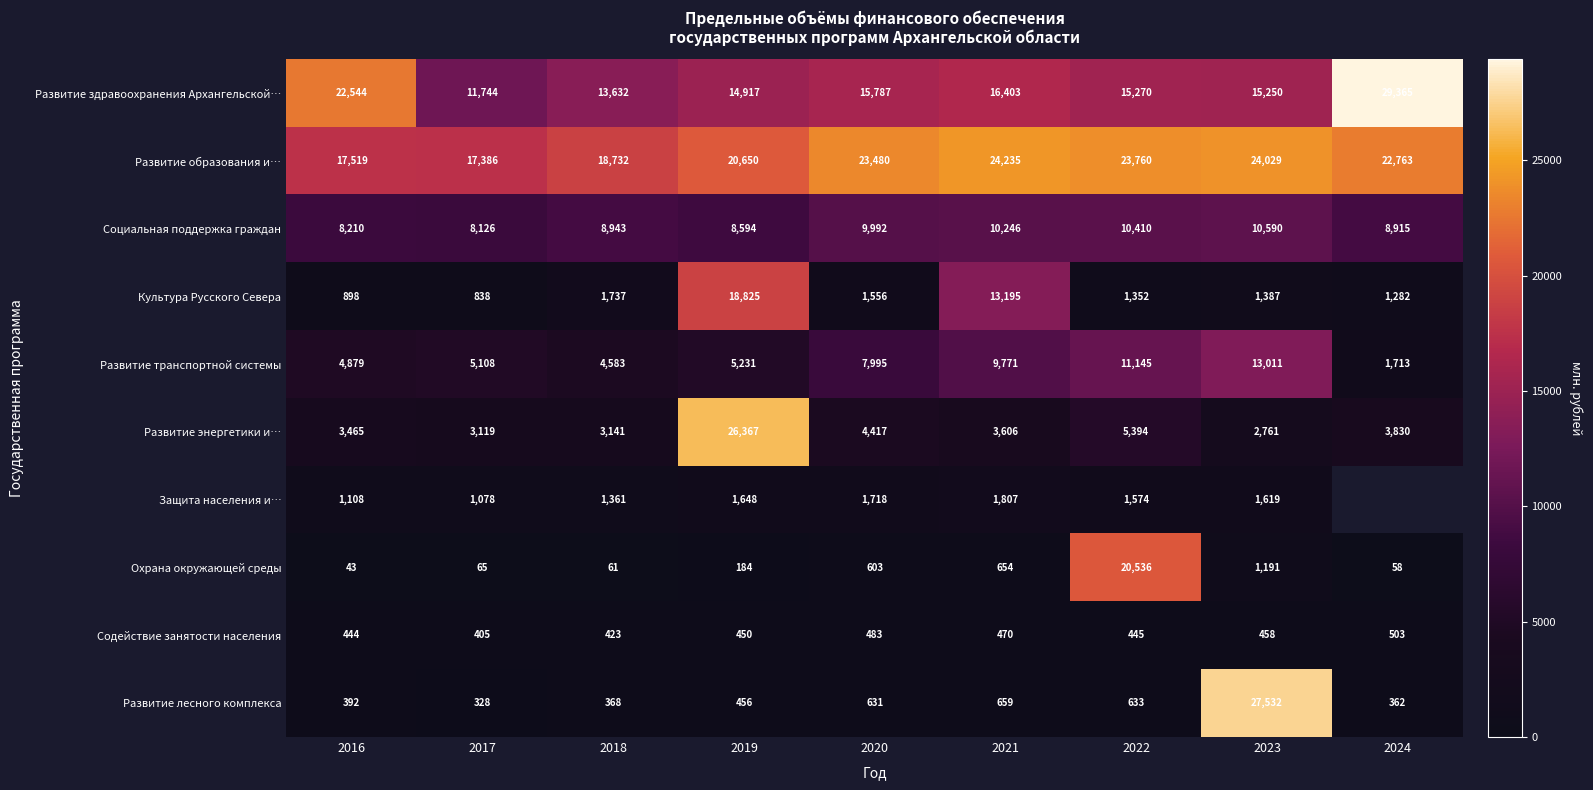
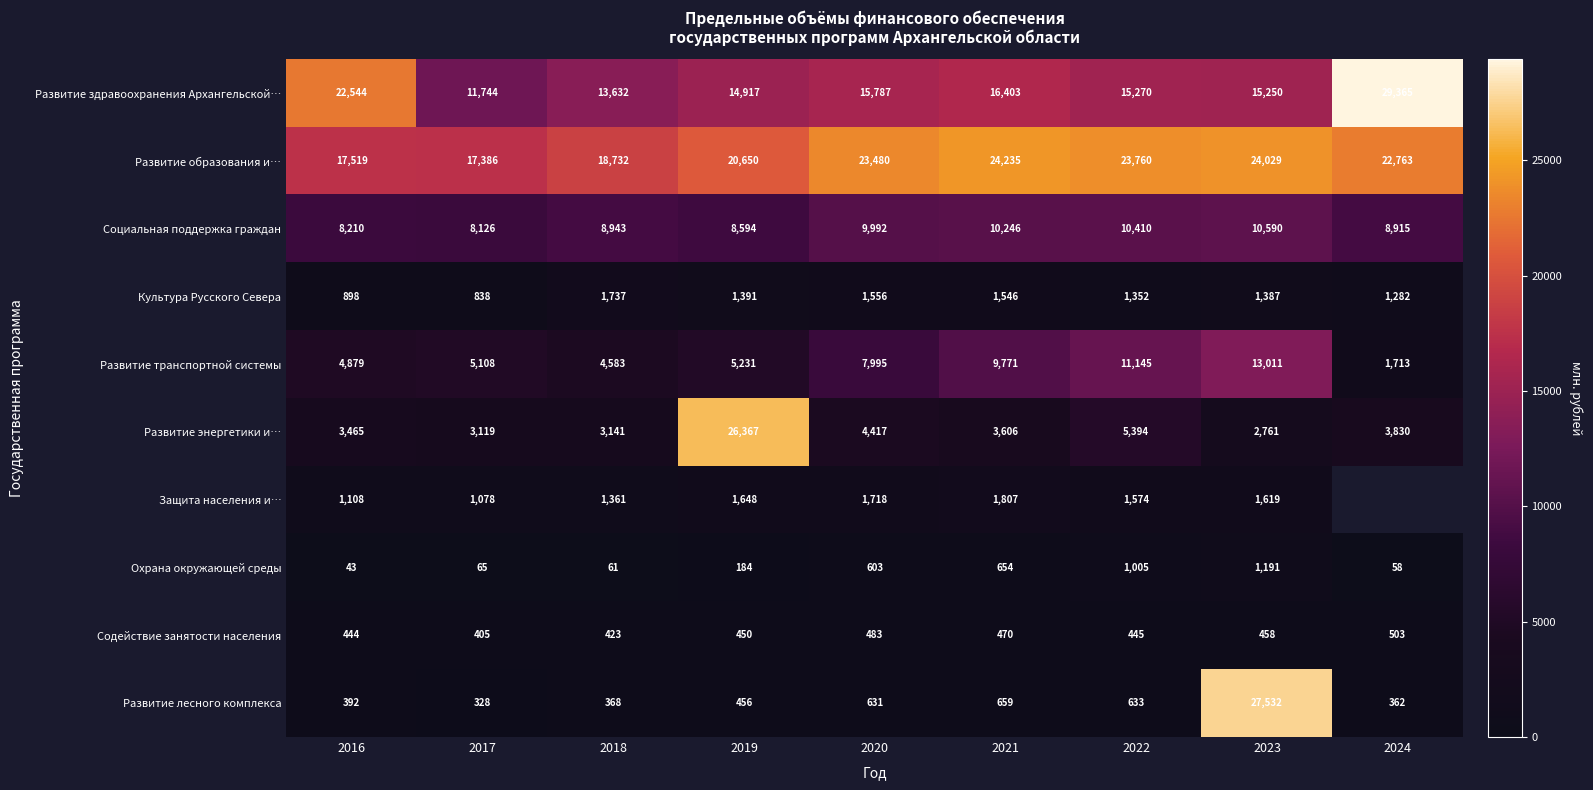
  {
    "Развитие здравоохранения Архангельской…": {
      "2016": "22,544",
      "2017": "11,744",
      "2018": "13,632",
      "2019": "14,917",
      "2020": "15,787",
      "2021": "16,403",
      "2022": "15,270",
      "2023": "15,250"
    },
    "Развитие образования и…": {
      "2016": "17,519",
      "2017": "17,386",
      "2018": "18,732",
      "2019": "20,650",
      "2020": "23,480",
      "2021": "24,235",
      "2022": "23,760",
      "2023": "24,029",
      "2024": "22,763"
    },
    "Социальная поддержка граждан": {
      "2016": "8,210",
      "2017": "8,126",
      "2018": "8,943",
      "2019": "8,594",
      "2020": "9,992",
      "2021": "10,246",
      "2022": "10,410",
      "2023": "10,590",
      "2024": "8,915"
    },
    "Культура Русского Севера": {
      "2016": "898",
      "2017": "838",
      "2018": "1,737",
-     "2019": "18,825",
+     "2019": "1,391",
      "2020": "1,556",
-     "2021": "13,195",
+     "2021": "1,546",
      "2022": "1,352",
      "2023": "1,387",
      "2024": "1,282"
    },
    "Развитие транспортной системы": {
      "2016": "4,879",
      "2017": "5,108",
      "2018": "4,583",
      "2019": "5,231",
      "2020": "7,995",
      "2021": "9,771",
      "2022": "11,145",
      "2023": "13,011",
      "2024": "1,713"
    },
    "Развитие энергетики и…": {
      "2016": "3,465",
      "2017": "3,119",
      "2018": "3,141",
      "2019": "26,367",
      "2020": "4,417",
      "2021": "3,606",
      "2022": "5,394",
      "2023": "2,761",
      "2024": "3,830"
    },
    "Защита населения и…": {
      "2016": "1,108",
      "2017": "1,078",
      "2018": "1,361",
      "2019": "1,648",
      "2020": "1,718",
      "2021": "1,807",
      "2022": "1,574",
      "2023": "1,619"
    },
    "Охрана окружающей среды": {
      "2016": "43",
      "2017": "65",
      "2018": "61",
      "2019": "184",
      "2020": "603",
      "2021": "654",
-     "2022": "20,536",
+     "2022": "1,005",
      "2023": "1,191",
      "2024": "58"
    },
    "Содействие занятости населения": {
      "2016": "444",
      "2017": "405",
      "2018": "423",
      "2019": "450",
      "2020": "483",
      "2021": "470",
      "2022": "445",
      "2023": "458",
      "2024": "503"
    },
    "Развитие лесного комплекса": {
      "2016": "392",
      "2017": "328",
      "2018": "368",
      "2019": "456",
      "2020": "631",
      "2021": "659",
      "2022": "633",
      "2023": "27,532",
      "2024": "362"
    }
  }
